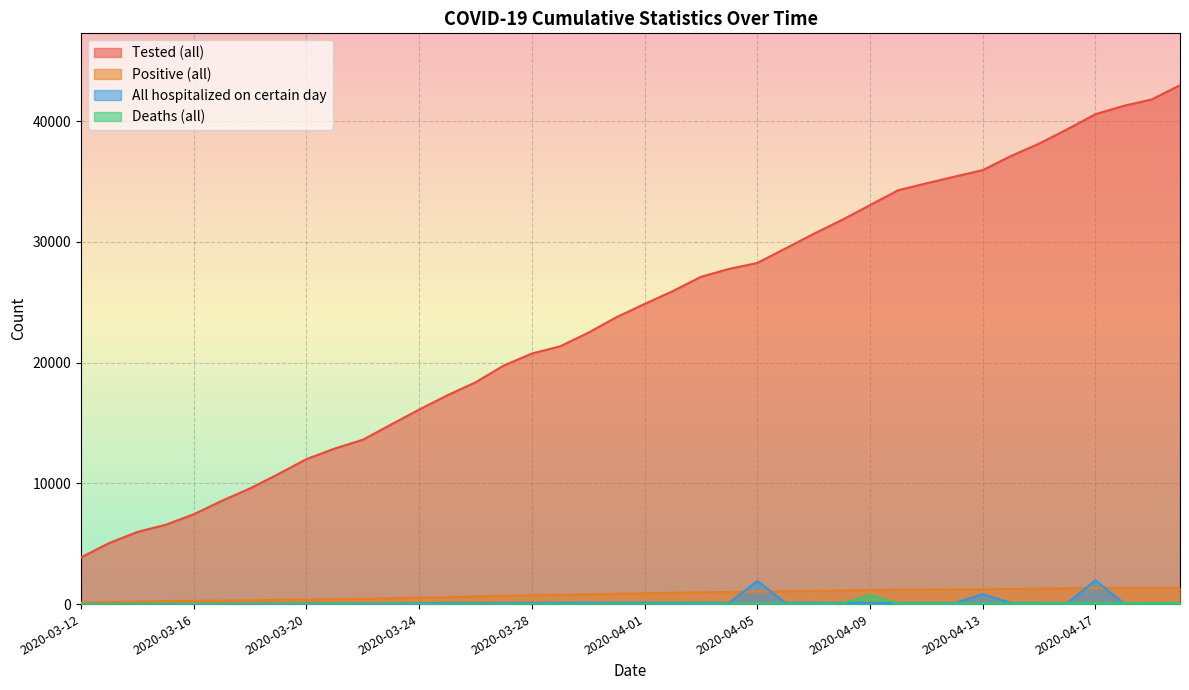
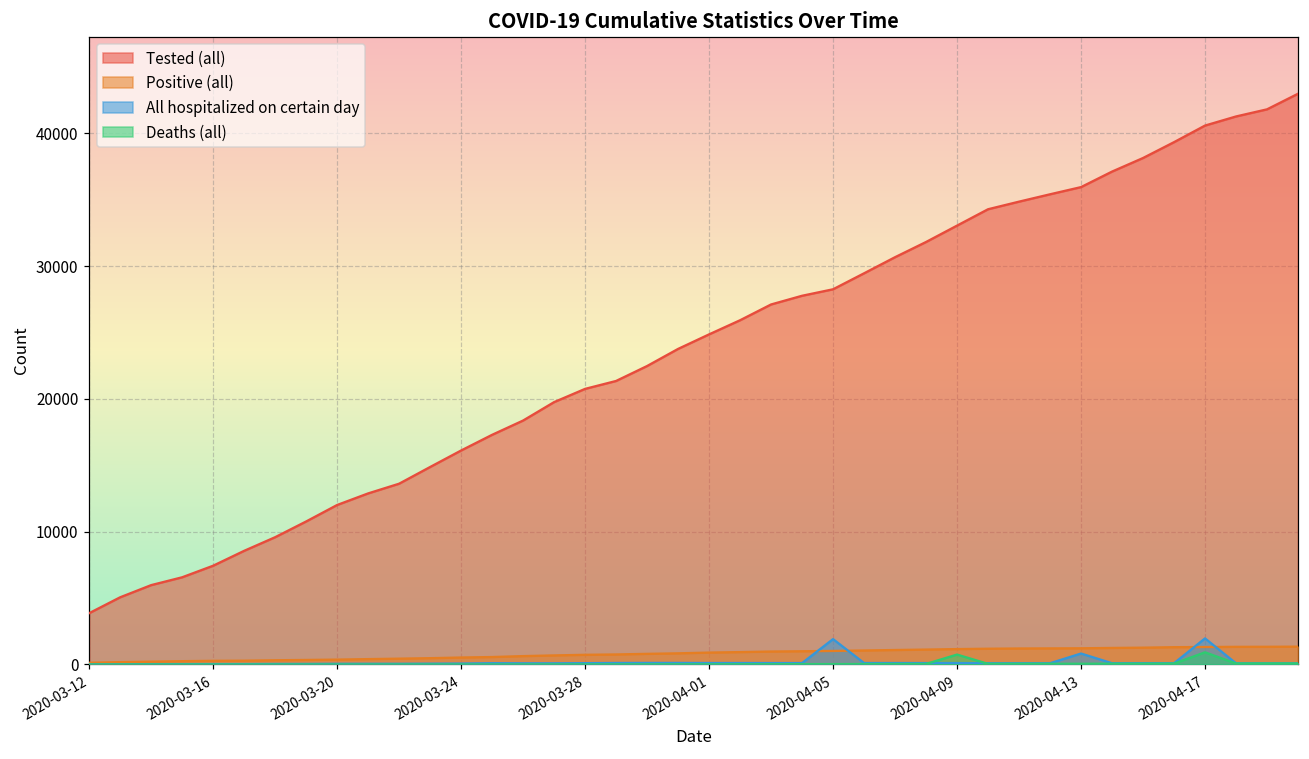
  {
    "All hospitalized on certain day": {
      "2020-04-05": 1900,
      "2020-04-09": 100,
      "2020-04-13": 800,
      "2020-04-17": 2000
    },
    "Deaths (all)": {
      "2020-04-05": 0,
      "2020-04-09": 700,
      "2020-04-13": 100,
-     "2020-04-17": 100
+     "2020-04-17": 900
    }
  }
